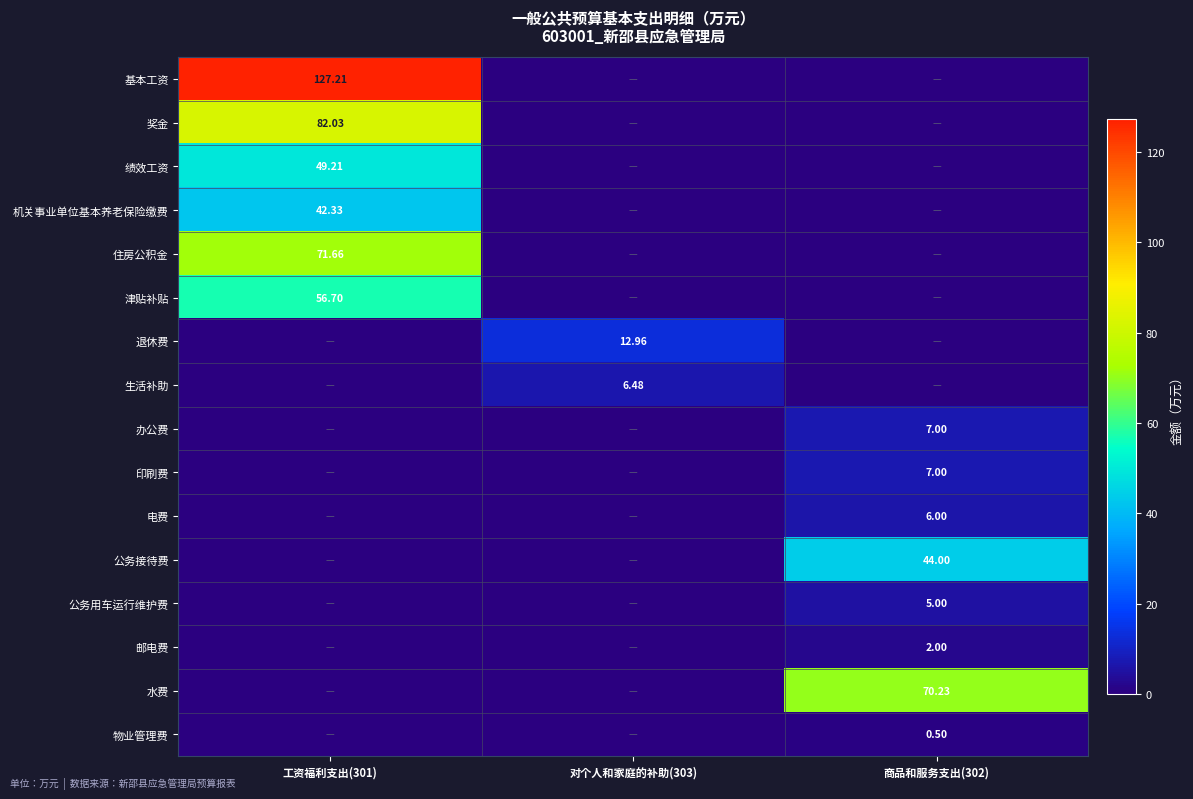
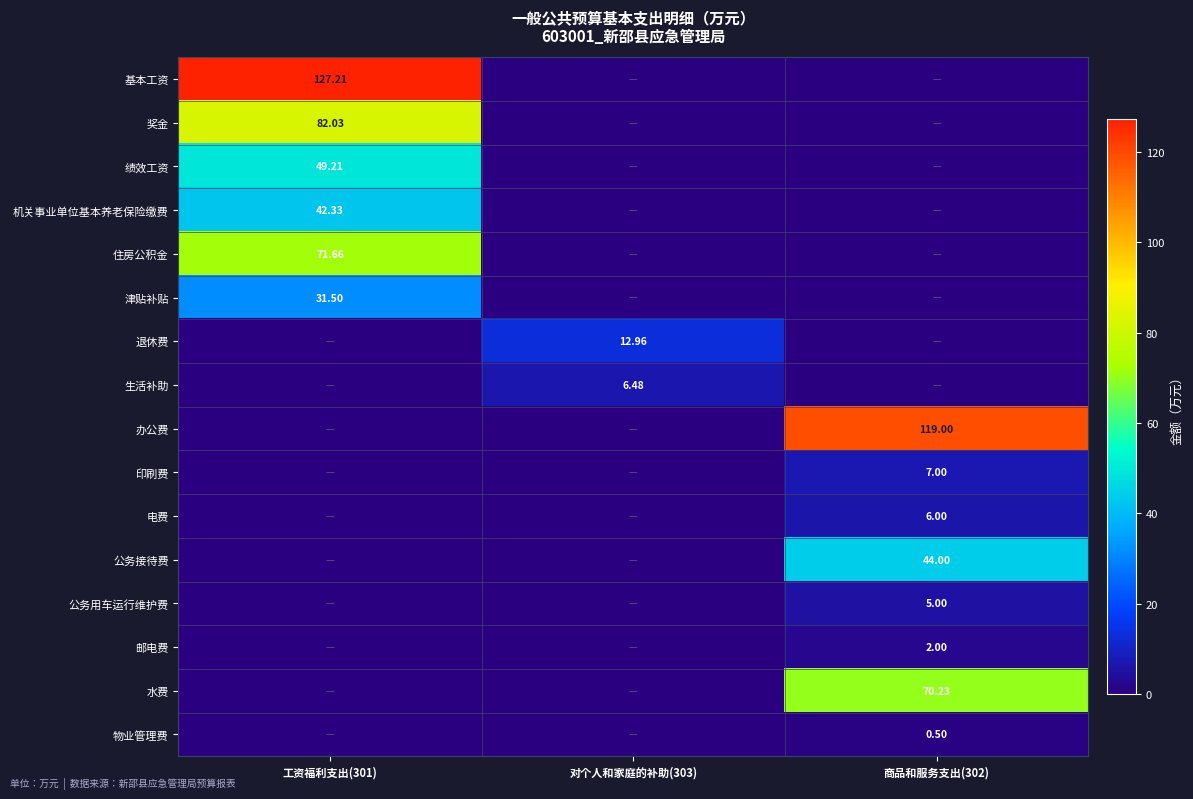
  {
    "基本工资": {
      "工资福利支出(301)": 127.21
    },
    "奖金": {
      "工资福利支出(301)": 82.03
    },
    "绩效工资": {
      "工资福利支出(301)": 49.21
    },
    "机关事业单位基本养老保险缴费": {
      "工资福利支出(301)": 42.33
    },
    "住房公积金": {
      "工资福利支出(301)": 71.66
    },
    "津贴补贴": {
-     "工资福利支出(301)": 56.70
+     "工资福利支出(301)": 31.50
    },
    "退休费": {
      "对个人和家庭的补助(303)": 12.96
    },
    "生活补助": {
      "对个人和家庭的补助(303)": 6.48
    },
    "办公费": {
-     "商品和服务支出(302)": 7.00
+     "商品和服务支出(302)": 119.00
    },
    "印刷费": {
      "商品和服务支出(302)": 7.00
    },
    "电费": {
      "商品和服务支出(302)": 6.00
    },
    "公务接待费": {
      "商品和服务支出(302)": 44.00
    },
    "公务用车运行维护费": {
      "商品和服务支出(302)": 5.00
    },
    "邮电费": {
      "商品和服务支出(302)": 2.00
    },
    "水费": {
      "商品和服务支出(302)": 70.23
    },
    "物业管理费": {
      "商品和服务支出(302)": 0.50
    }
  }
